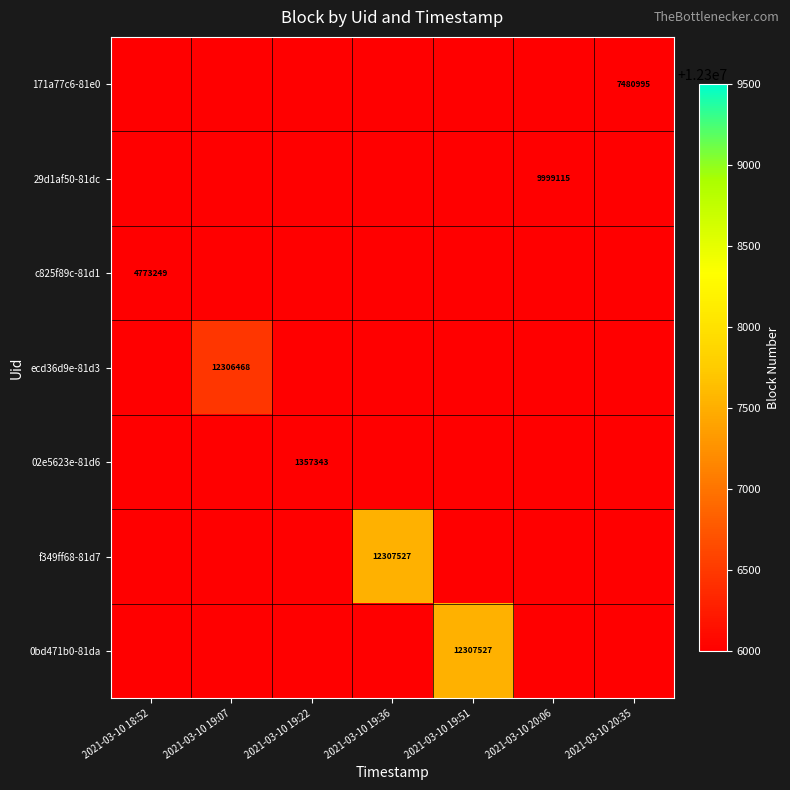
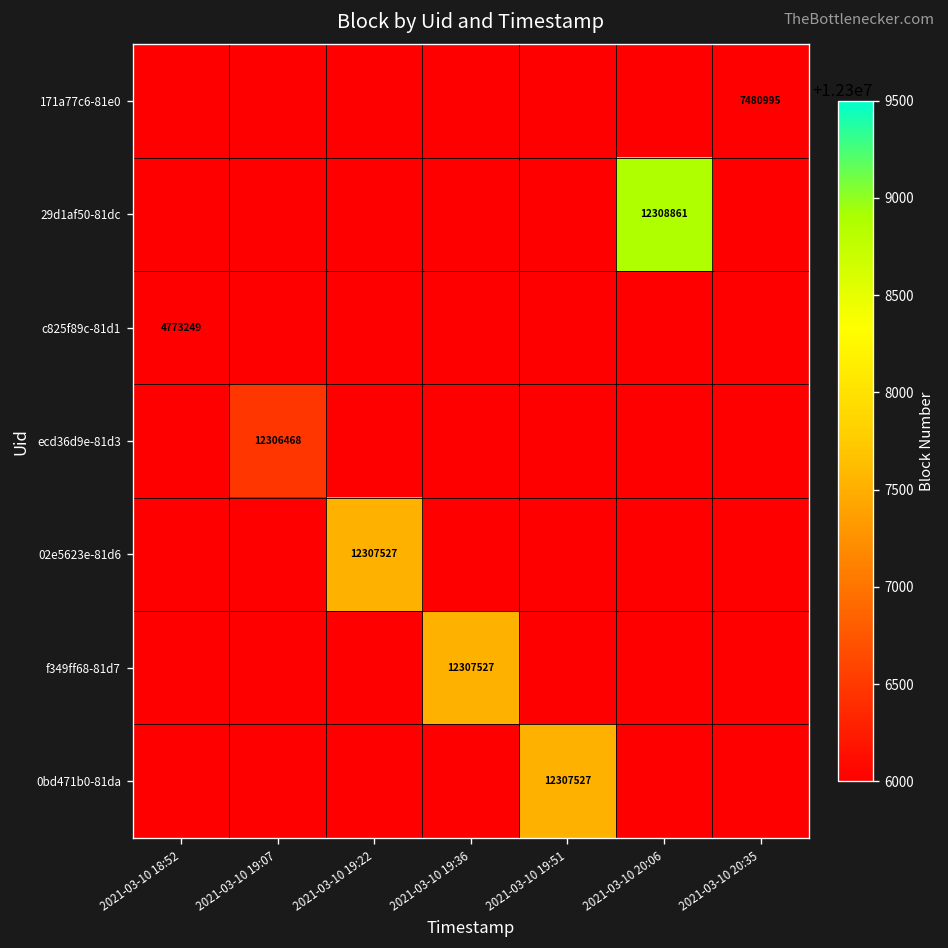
  {
    "171a77c6-81e0": {
      "2021-03-10 20:35": 7480995
    },
    "29d1af50-81dc": {
-     "2021-03-10 20:06": 9999115
+     "2021-03-10 20:06": 12308861
    },
    "c825f89c-81d1": {
      "2021-03-10 18:52": 4773249
    },
    "ecd36d9e-81d3": {
      "2021-03-10 19:07": 12306468
    },
    "02e5623e-81d6": {
-     "2021-03-10 19:22": 1357343
+     "2021-03-10 19:22": 12307527
    },
    "f349ff68-81d7": {
      "2021-03-10 19:36": 12307527
    },
    "0bd471b0-81da": {
      "2021-03-10 19:51": 12307527
    }
  }
